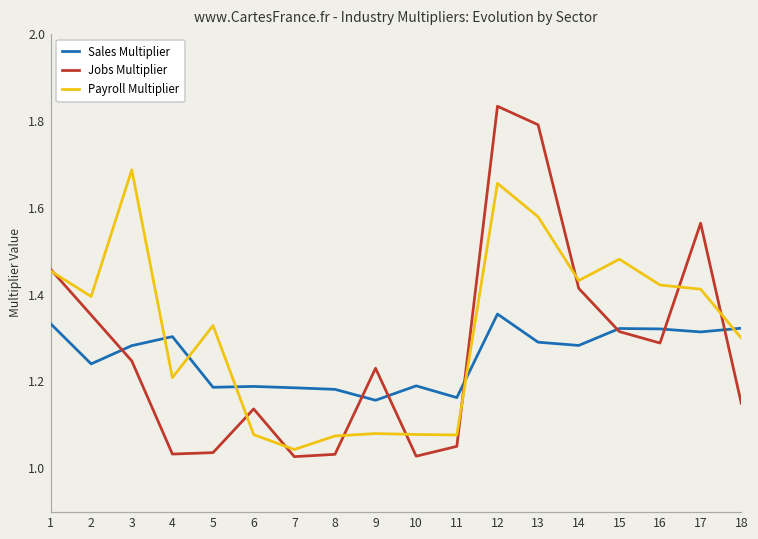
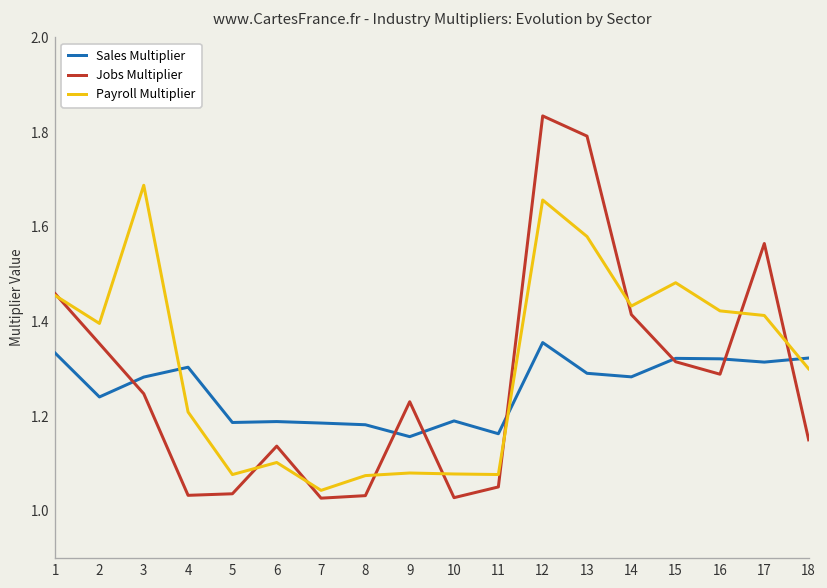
  {
    "Sales Multiplier": {
      "1": 1.33,
      "2": 1.24,
      "3": 1.28,
      "4": 1.30,
      "5": 1.19,
      "6": 1.19,
      "7": 1.19,
      "8": 1.18,
      "9": 1.16,
      "10": 1.19,
      "11": 1.16,
      "12": 1.36,
      "13": 1.29,
      "14": 1.28,
      "15": 1.32,
      "16": 1.32,
      "17": 1.31,
      "18": 1.32
    },
    "Jobs Multiplier": {
      "2": 1.35,
      "3": 1.25,
      "4": 1.03,
      "5": 1.04,
      "6": 1.14,
      "7": 1.03,
      "8": 1.03,
      "9": 1.23,
      "10": 1.03,
      "11": 1.05,
      "12": 1.83,
      "13": 1.79,
      "14": 1.41,
      "15": 1.31,
      "16": 1.29,
      "17": 1.56,
      "18": 1.15
    },
    "Payroll Multiplier": {
      "2": 1.40,
      "3": 1.69,
      "4": 1.21,
-     "5": 1.33,
-     "6": 1.08,
+     "5": 1.08,
+     "6": 1.10,
      "7": 1.04,
      "8": 1.07,
      "9": 1.08,
      "10": 1.08,
      "11": 1.08,
      "12": 1.66,
      "13": 1.58,
      "14": 1.43,
      "15": 1.48,
      "16": 1.42,
      "17": 1.41,
      "18": 1.30
    }
  }
